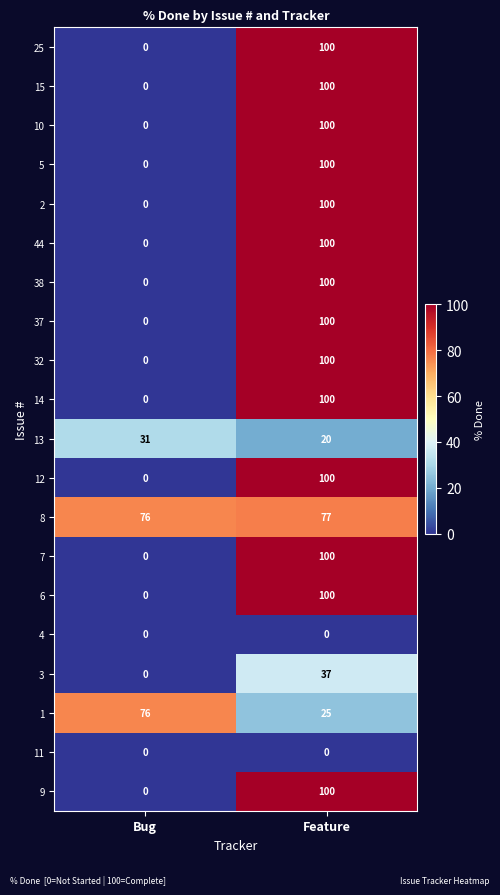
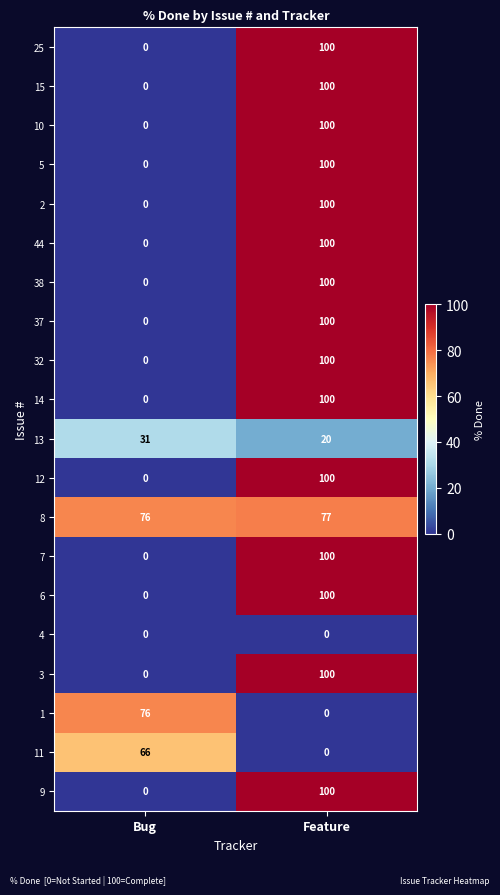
  {
    "25": {
      "Bug": 0,
      "Feature": 100
    },
    "15": {
      "Bug": 0,
      "Feature": 100
    },
    "10": {
      "Bug": 0,
      "Feature": 100
    },
    "5": {
      "Bug": 0,
      "Feature": 100
    },
    "2": {
      "Bug": 0,
      "Feature": 100
    },
    "44": {
      "Bug": 0,
      "Feature": 100
    },
    "38": {
      "Bug": 0,
      "Feature": 100
    },
    "37": {
      "Bug": 0,
      "Feature": 100
    },
    "32": {
      "Bug": 0,
      "Feature": 100
    },
    "14": {
      "Bug": 0,
      "Feature": 100
    },
    "13": {
      "Bug": 31,
      "Feature": 20
    },
    "12": {
      "Bug": 0,
      "Feature": 100
    },
    "8": {
      "Bug": 76,
      "Feature": 77
    },
    "7": {
      "Bug": 0,
      "Feature": 100
    },
    "6": {
      "Bug": 0,
      "Feature": 100
    },
    "4": {
      "Bug": 0,
      "Feature": 0
    },
    "3": {
      "Bug": 0,
-     "Feature": 37
+     "Feature": 100
    },
    "1": {
      "Bug": 76,
-     "Feature": 25
+     "Feature": 0
    },
    "11": {
-     "Bug": 0,
+     "Bug": 66,
      "Feature": 0
    },
    "9": {
      "Bug": 0,
      "Feature": 100
    }
  }
